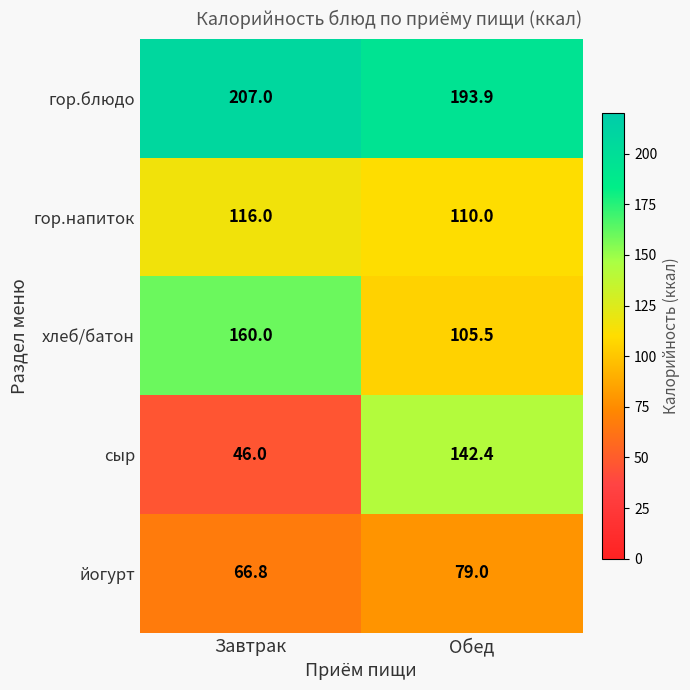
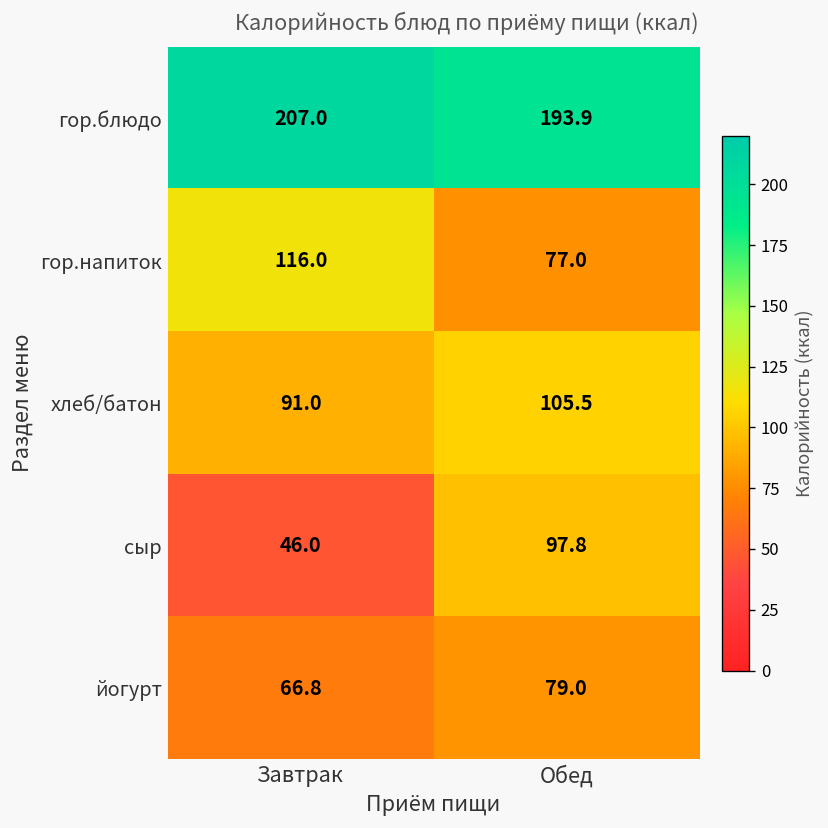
  {
    "гор.блюдо": {
      "Завтрак": 207.0,
      "Обед": 193.9
    },
    "гор.напиток": {
      "Завтрак": 116.0,
-     "Обед": 110.0
+     "Обед": 77.0
    },
    "хлеб/батон": {
-     "Завтрак": 160.0,
+     "Завтрак": 91.0,
      "Обед": 105.5
    },
    "сыр": {
      "Завтрак": 46.0,
-     "Обед": 142.4
+     "Обед": 97.8
    },
    "йогурт": {
      "Завтрак": 66.8,
      "Обед": 79.0
    }
  }
